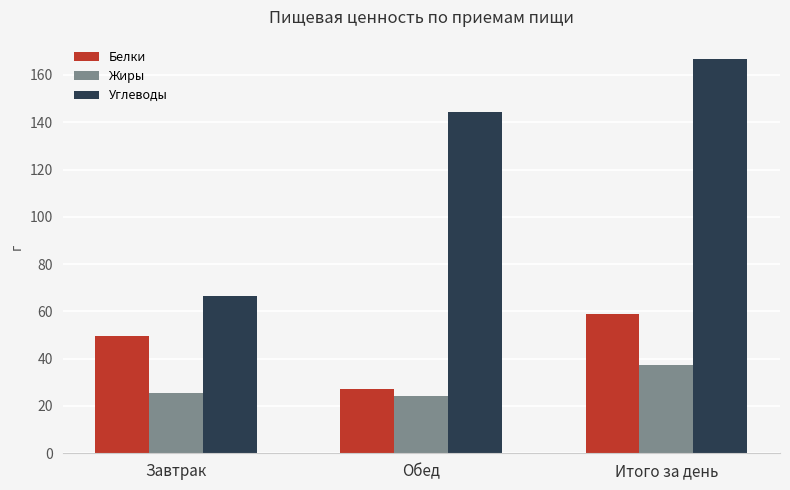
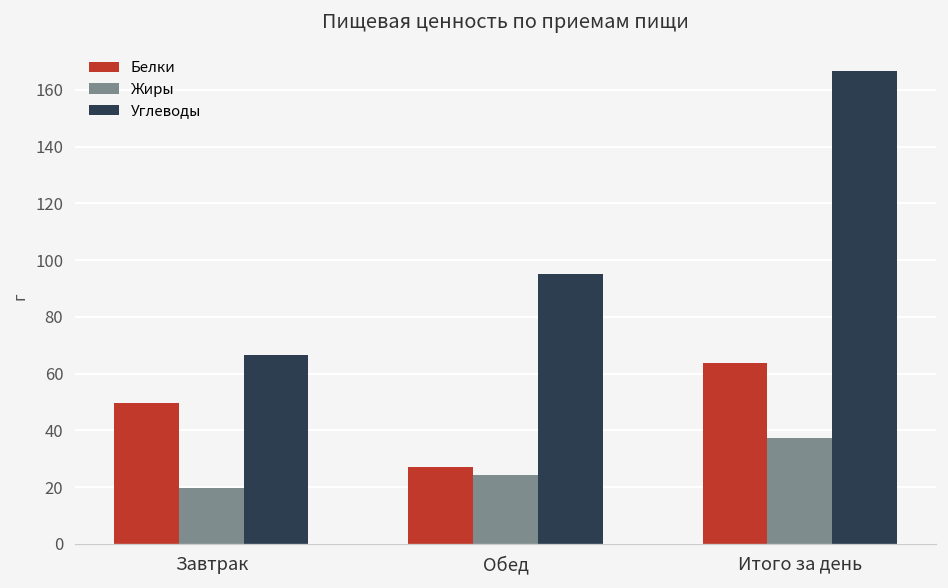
  {
    "Белки": {
      "Завтрак": 50,
      "Обед": 27,
-     "Итого за день": 59
+     "Итого за день": 64
    },
    "Жиры": {
-     "Завтрак": 25,
+     "Завтрак": 20,
      "Обед": 24,
      "Итого за день": 37
    },
    "Углеводы": {
      "Завтрак": 66,
-     "Обед": 144,
+     "Обед": 95,
      "Итого за день": 167
    }
  }
